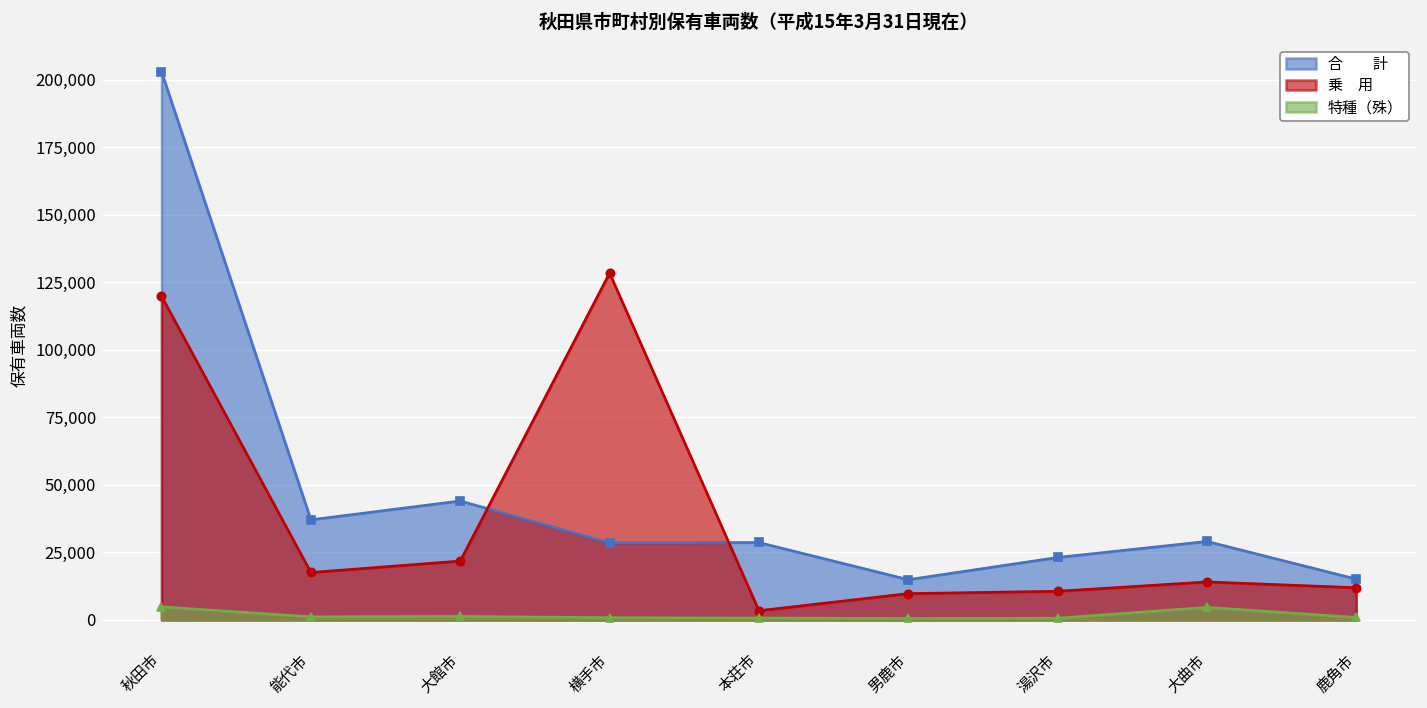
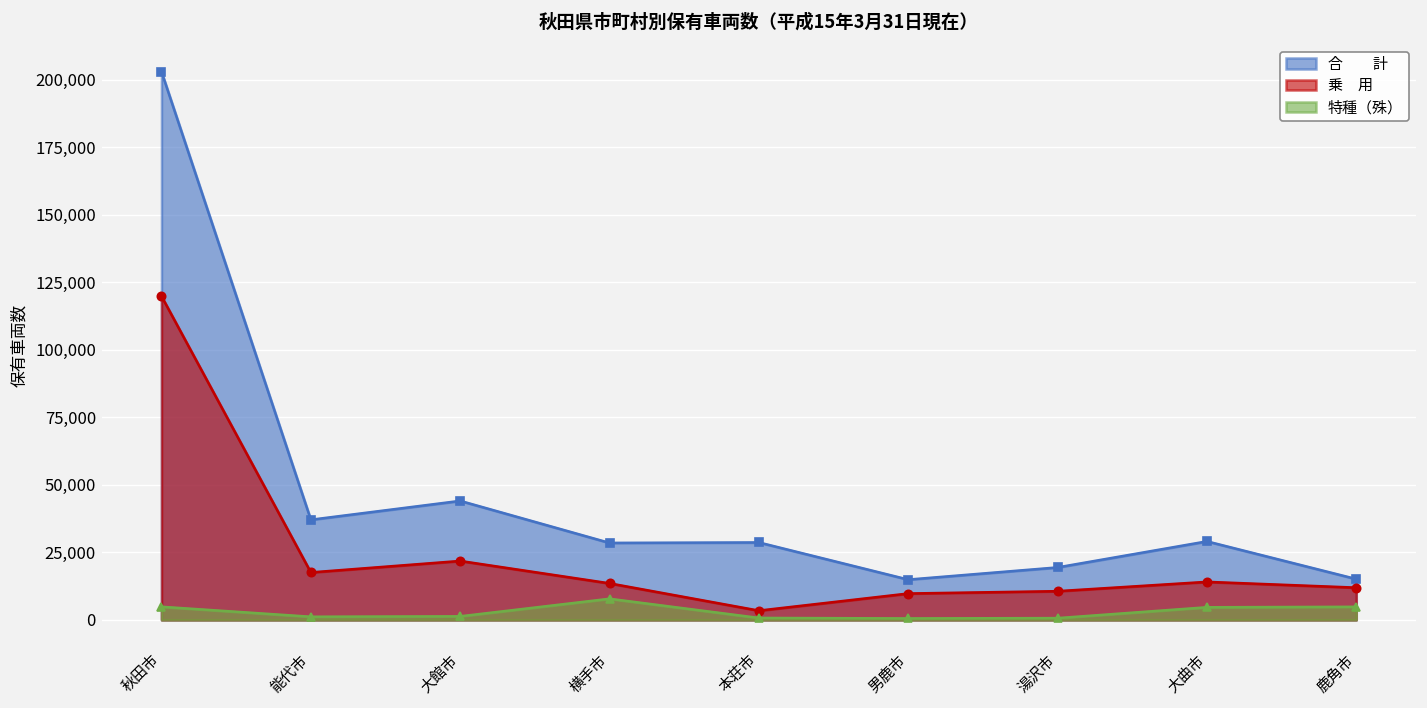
  {
    "合 計": {
      "秋田市": "203,000",
      "能代市": "37,000",
      "大館市": "44,000",
      "横手市": "29,000",
      "本荘市": "29,000",
      "男鹿市": "15,000",
-     "湯沢市": "23,000",
+     "湯沢市": "19,000",
      "大曲市": "29,000",
      "鹿角市": "15,000"
    },
    "乗 用": {
      "秋田市": "120,000",
      "能代市": "18,000",
      "大館市": "22,000",
-     "横手市": "128,000",
+     "横手市": "14,000",
      "本荘市": "3,000",
      "男鹿市": "10,000",
      "湯沢市": "11,000",
      "大曲市": "14,000",
      "鹿角市": "12,000"
    },
    "特種（殊）": {
      "秋田市": "5,000",
      "能代市": "1,000",
      "大館市": "1,000",
-     "横手市": "1,000",
+     "横手市": "8,000",
      "本荘市": "1,000",
      "男鹿市": "1,000",
      "湯沢市": "1,000",
      "大曲市": "5,000",
-     "鹿角市": "1,000"
+     "鹿角市": "5,000"
    }
  }
